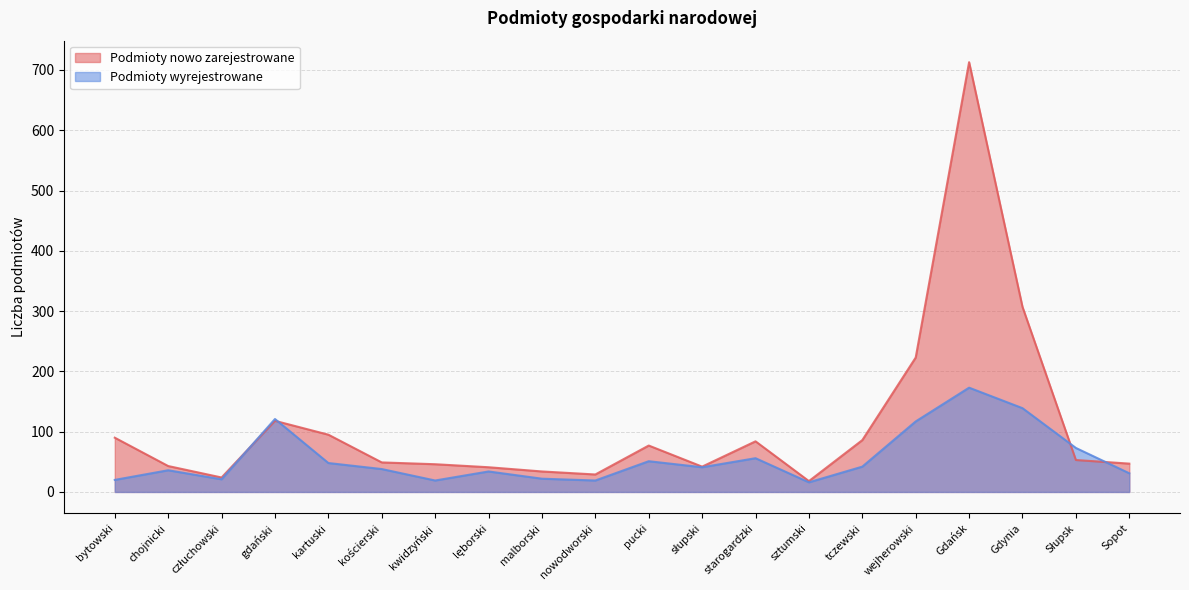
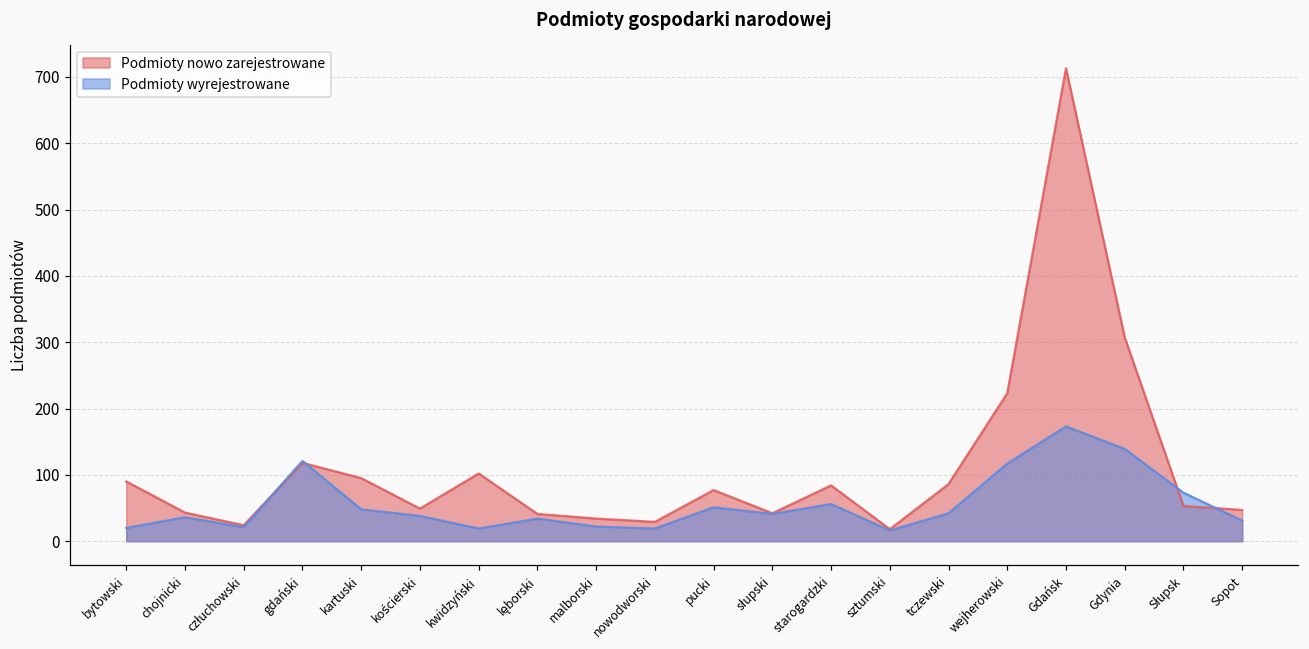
  {
    "Podmioty nowo zarejestrowane": {
      "bytowski": 90,
      "chojnicki": 40,
      "kartuski": 100,
      "kościerski": 50,
-     "kwidzyński": 50,
+     "kwidzyński": 100,
      "lęborski": 40,
      "malborski": 30,
      "nowodworski": 30,
      "pucki": 80,
      "starogardzki": 80,
      "tczewski": 90,
      "wejherowski": 220,
      "Gdańsk": 710,
      "Gdynia": 310,
      "Słupsk": 50,
      "Sopot": 50
    },
    "Podmioty wyrejestrowane": {
      "bytowski": 20,
      "chojnicki": 40,
      "kartuski": 50,
      "kościerski": 40,
      "kwidzyński": 20,
      "lęborski": 30,
      "malborski": 20,
      "nowodworski": 20,
      "pucki": 50,
      "starogardzki": 60,
      "tczewski": 40,
      "wejherowski": 120,
      "Gdańsk": 170,
      "Gdynia": 140,
      "Słupsk": 70,
      "Sopot": 30
    }
  }
